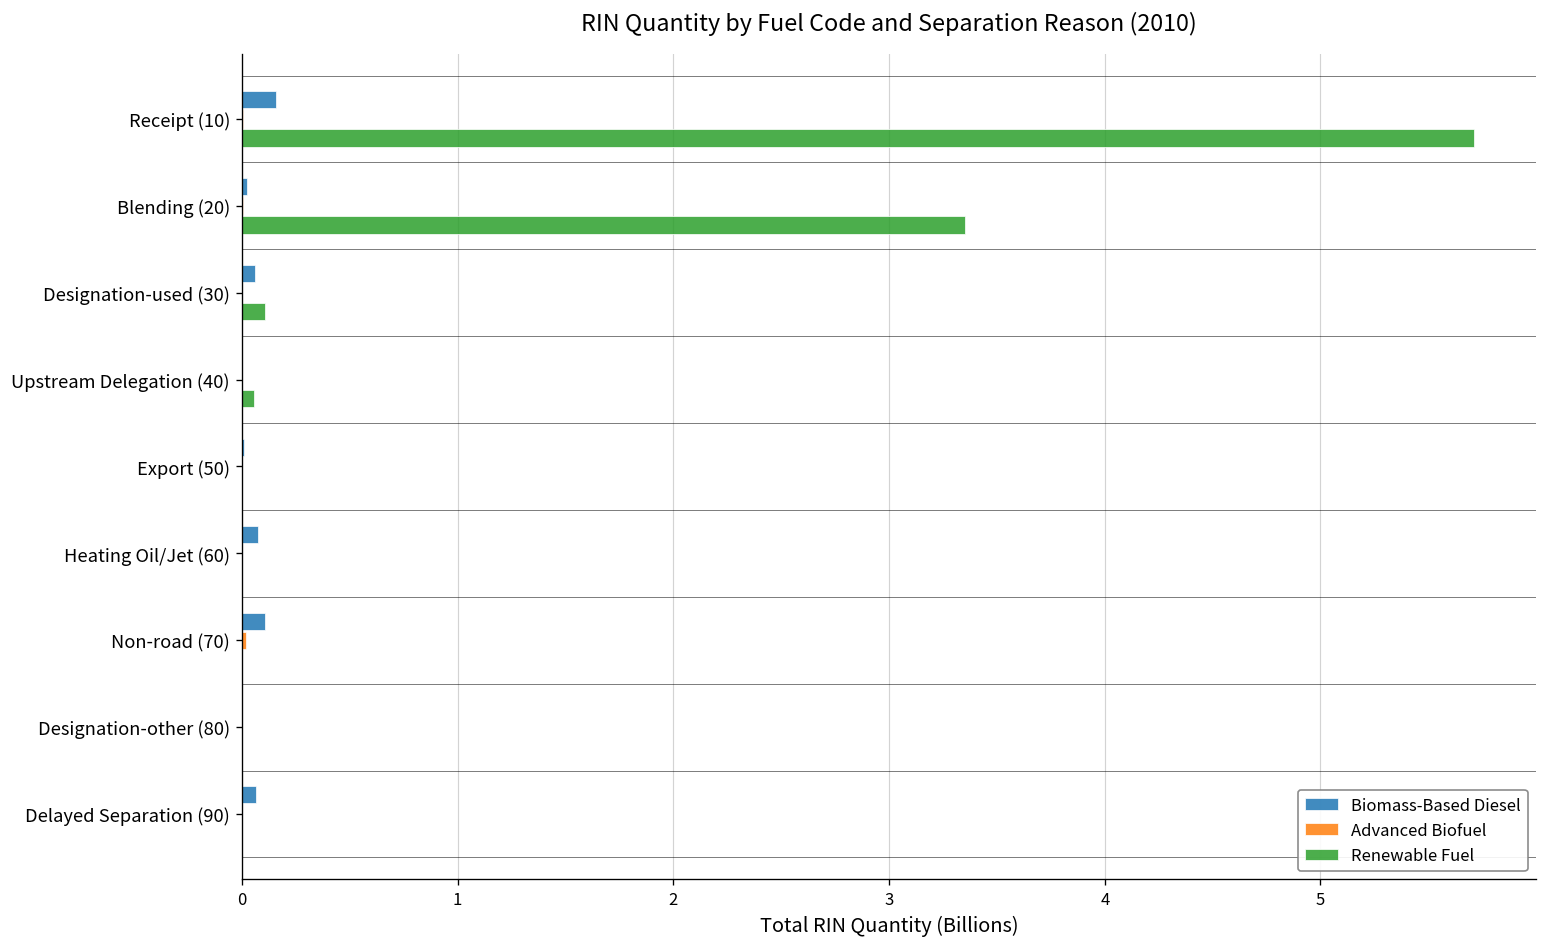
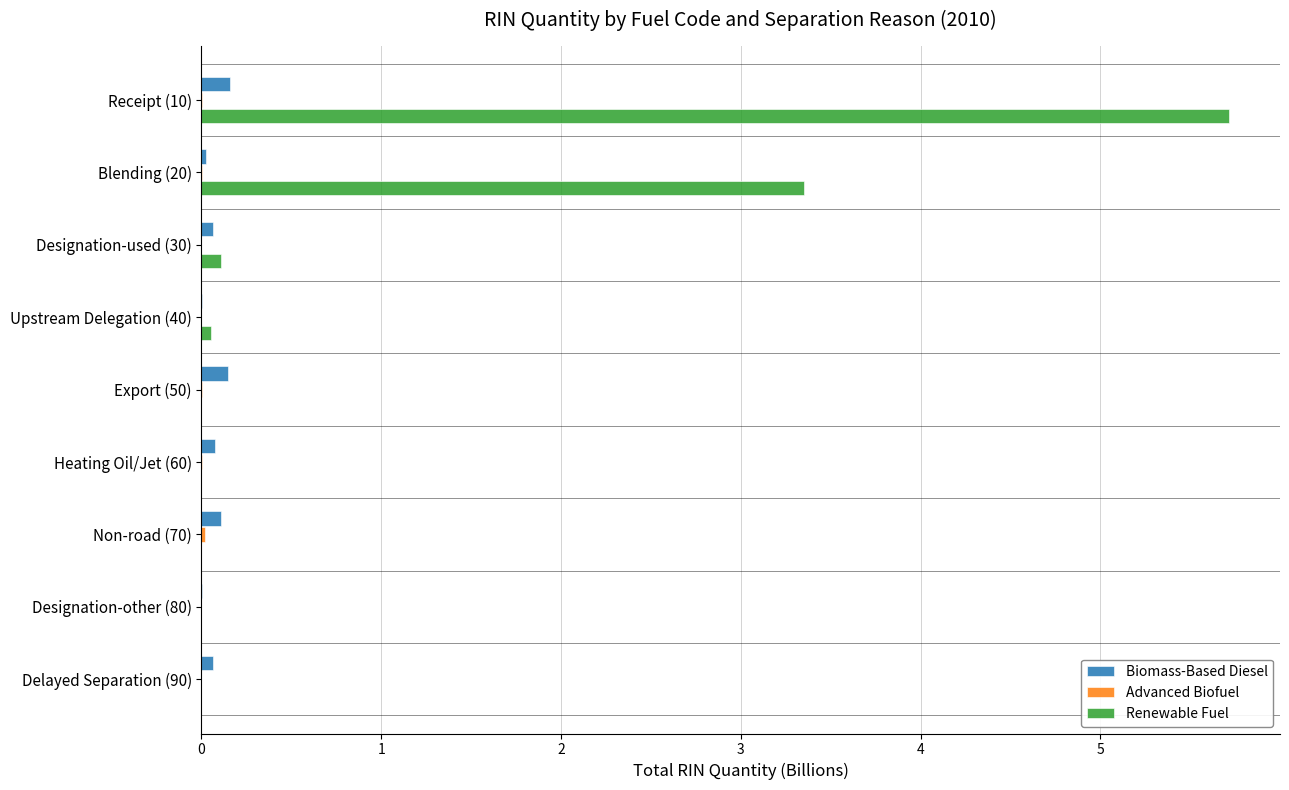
  {
    "Biomass-Based Diesel": {
      "Receipt (10)": 0.16,
      "Blending (20)": 0.02,
      "Designation-used (30)": 0.06,
-     "Export (50)": 0.01,
+     "Export (50)": 0.15,
      "Heating Oil/Jet (60)": 0.07,
      "Non-road (70)": 0.11,
      "Delayed Separation (90)": 0.07
    },
    "Advanced Biofuel": {
      "Non-road (70)": 0.02,
      "Delayed Separation (90)": 0.00
    },
    "Renewable Fuel": {
      "Receipt (10)": 5.71,
      "Blending (20)": 3.35,
      "Designation-used (30)": 0.11,
      "Upstream Delegation (40)": 0.05,
      "Designation-other (80)": 0.00,
      "Delayed Separation (90)": 0.00
    }
  }
